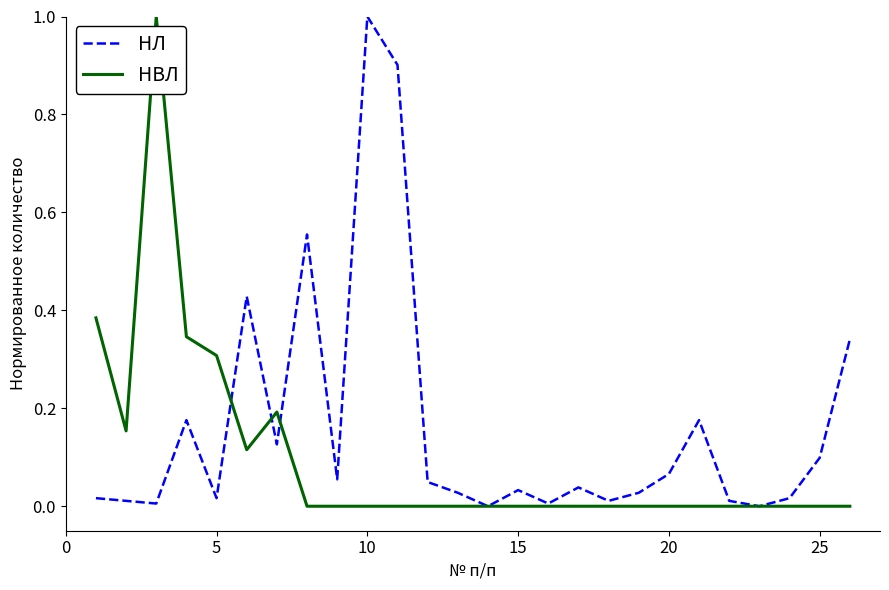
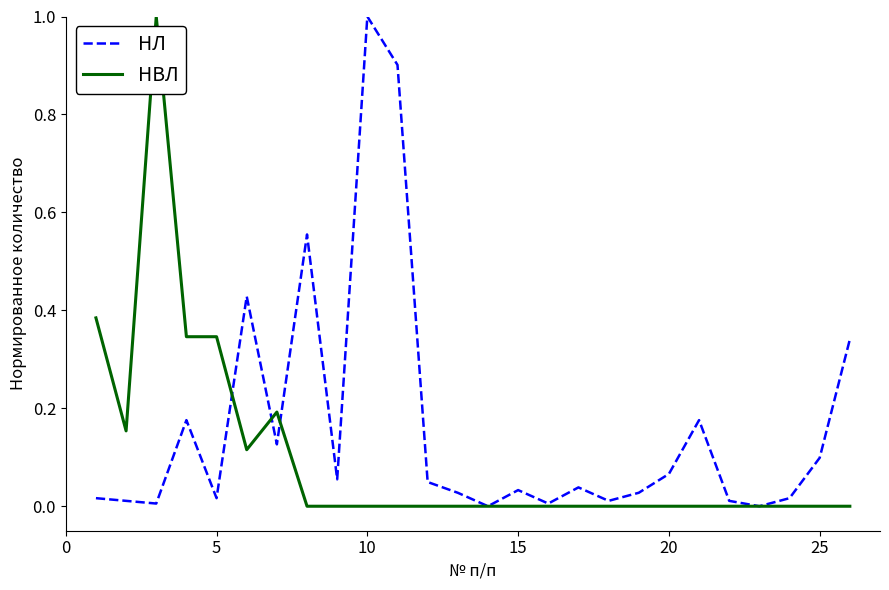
  {
    "НЛ": {
      "5": 0.02,
      "10": 1.00,
      "15": 0.03,
      "20": 0.07,
      "25": 0.10
    },
    "НВЛ": {
-     "5": 0.31,
+     "5": 0.35,
      "10": 0.00,
      "15": 0.00,
      "20": 0.00,
      "25": 0.00
    }
  }
